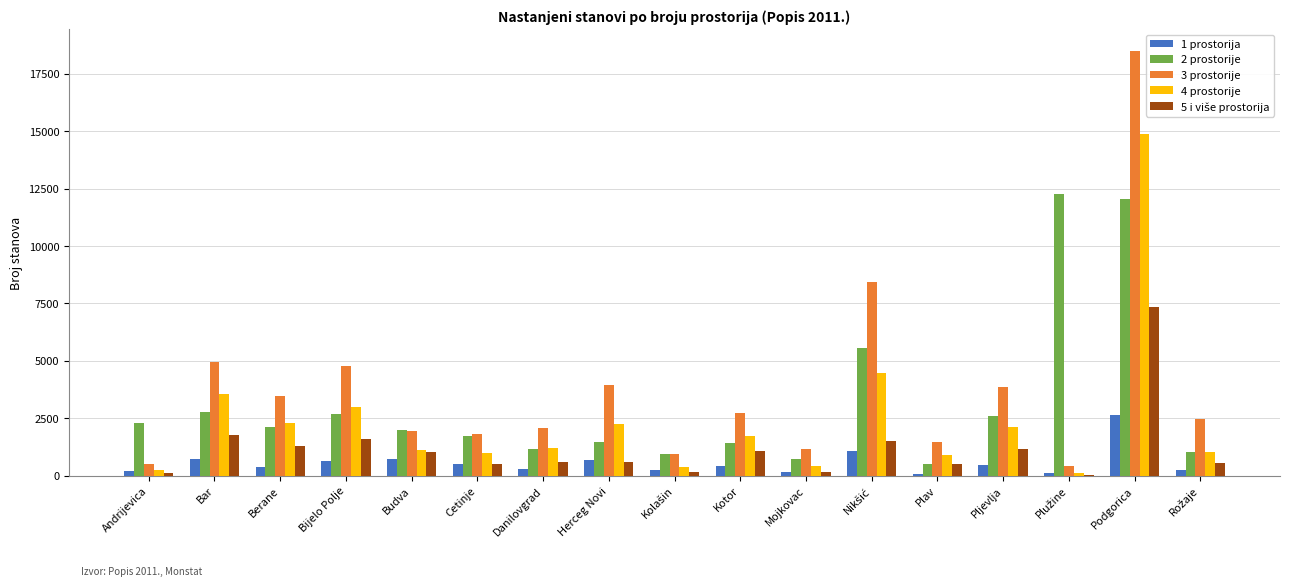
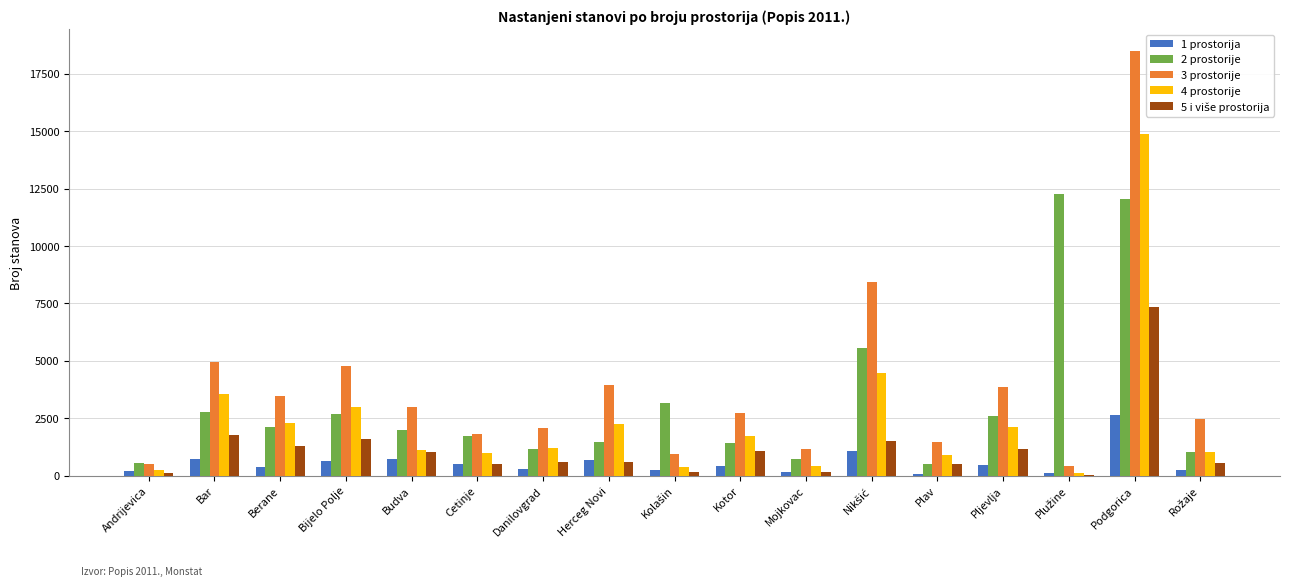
  {
    "1 prostorija": {
      "Andrijevica": 200,
      "Bar": 700,
      "Berane": 400,
      "Bijelo Polje": 600,
      "Budva": 700,
      "Cetinje": 500,
      "Danilovgrad": 300,
      "Herceg Novi": 700,
      "Kolašin": 300,
      "Kotor": 400,
      "Mojkovac": 200,
      "Nikšić": 1100,
      "Pljevlja": 500,
      "Podgorica": 2600,
      "Rožaje": 200
    },
    "2 prostorije": {
-     "Andrijevica": 2300,
+     "Andrijevica": 500,
      "Bar": 2800,
      "Berane": 2100,
      "Bijelo Polje": 2700,
      "Budva": 2000,
      "Cetinje": 1700,
      "Danilovgrad": 1200,
      "Herceg Novi": 1500,
-     "Kolašin": 900,
+     "Kolašin": 3200,
      "Kotor": 1400,
      "Mojkovac": 700,
      "Nikšić": 5600,
      "Plav": 500,
      "Pljevlja": 2600,
      "Plužine": 12300,
      "Podgorica": 12100,
      "Rožaje": 1000
    },
    "3 prostorije": {
      "Andrijevica": 500,
      "Bar": 4900,
      "Berane": 3500,
      "Bijelo Polje": 4800,
-     "Budva": 2000,
+     "Budva": 3000,
      "Cetinje": 1800,
      "Danilovgrad": 2100,
      "Herceg Novi": 4000,
      "Kolašin": 900,
      "Kotor": 2700,
      "Mojkovac": 1100,
      "Nikšić": 8400,
      "Plav": 1500,
      "Pljevlja": 3900,
      "Plužine": 400,
      "Podgorica": 18500,
      "Rožaje": 2500
    },
    "4 prostorije": {
      "Andrijevica": 300,
      "Bar": 3500,
      "Berane": 2300,
      "Bijelo Polje": 3000,
      "Budva": 1100,
      "Cetinje": 1000,
      "Danilovgrad": 1200,
      "Herceg Novi": 2300,
      "Kolašin": 400,
      "Kotor": 1700,
      "Mojkovac": 400,
      "Nikšić": 4500,
      "Plav": 900,
      "Pljevlja": 2100,
      "Plužine": 100,
      "Podgorica": 14900,
      "Rožaje": 1000
    },
    "5 i više prostorija": {
      "Andrijevica": 100,
      "Bar": 1800,
      "Berane": 1300,
      "Bijelo Polje": 1600,
      "Budva": 1000,
      "Cetinje": 500,
      "Danilovgrad": 600,
      "Herceg Novi": 600,
      "Kolašin": 200,
      "Kotor": 1100,
      "Mojkovac": 100,
      "Nikšić": 1500,
      "Plav": 500,
      "Pljevlja": 1200,
      "Podgorica": 7400,
      "Rožaje": 500
    }
  }
